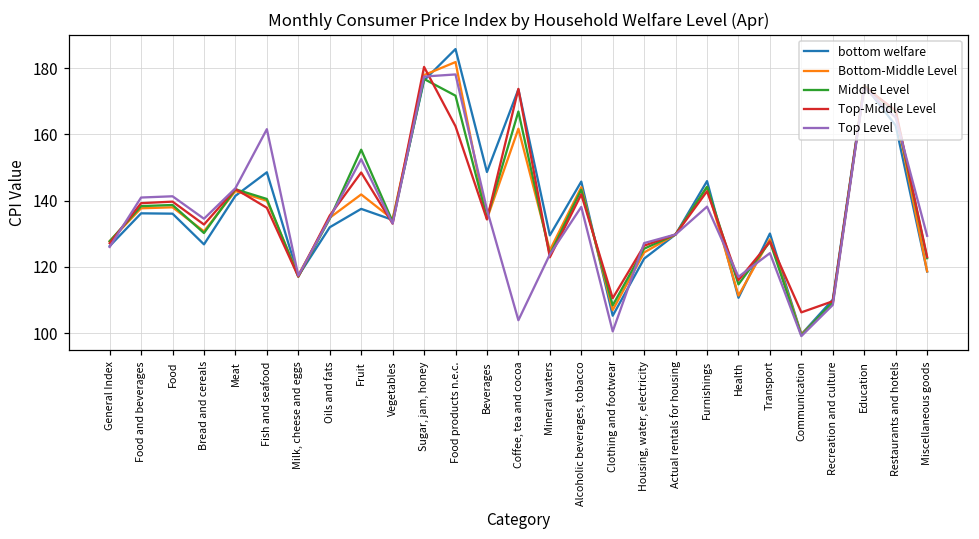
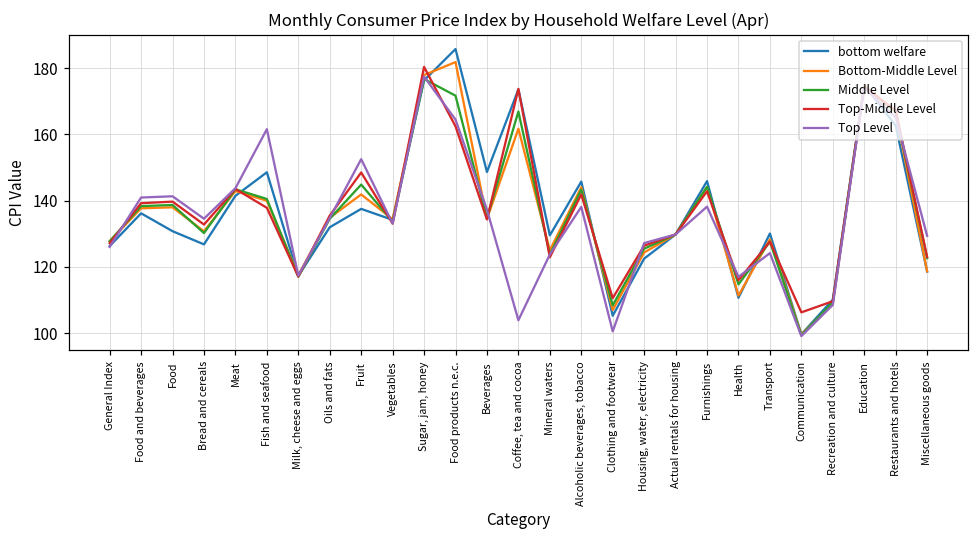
  {
    "bottom welfare": {
      "Food and beverages": 136,
-     "Food": 136,
+     "Food": 131,
      "Bread and cereals": 127,
      "Meat": 141,
      "Fish and seafood": 149,
      "Oils and fats": 132,
      "Fruit": 137,
      "Food products n.e.c.": 186,
      "Beverages": 149,
      "Mineral waters": 130,
      "Alcoholic beverages, tobacco": 146,
      "Clothing and footwear": 105,
      "Housing, water, electricity": 122,
      "Furnishings": 146,
      "Transport": 130
    },
    "Bottom-Middle Level": {
      "Fruit": 142,
      "Food products n.e.c.": 182,
      "Coffee, tea and cocoa": 162,
      "Mineral waters": 125,
      "Clothing and footwear": 107,
      "Housing, water, electricity": 124
    },
    "Middle Level": {
-     "Fruit": 155,
+     "Fruit": 145,
      "Food products n.e.c.": 172,
      "Coffee, tea and cocoa": 167,
      "Clothing and footwear": 108,
      "Housing, water, electricity": 125,
      "Health": 115
    },
    "Top-Middle Level": {
      "Food and beverages": 139,
      "Food": 140,
      "Bread and cereals": 133,
      "Fish and seafood": 138,
      "Fruit": 148,
      "Sugar, jam, honey": 180,
      "Food products n.e.c.": 162,
      "Alcoholic beverages, tobacco": 142,
      "Clothing and footwear": 111,
      "Furnishings": 143,
      "Health": 116,
      "Communication": 106
    },
    "Top Level": {
      "Food and beverages": 141,
      "Food": 141,
      "Bread and cereals": 135,
      "Fish and seafood": 162,
      "Fruit": 153,
-     "Food products n.e.c.": 178,
+     "Food products n.e.c.": 164,
      "Beverages": 137,
      "Coffee, tea and cocoa": 104,
      "Alcoholic beverages, tobacco": 138,
      "Clothing and footwear": 101,
      "Furnishings": 138,
      "Health": 117,
      "Transport": 124,
      "Miscellaneous goods": 129
    }
  }
